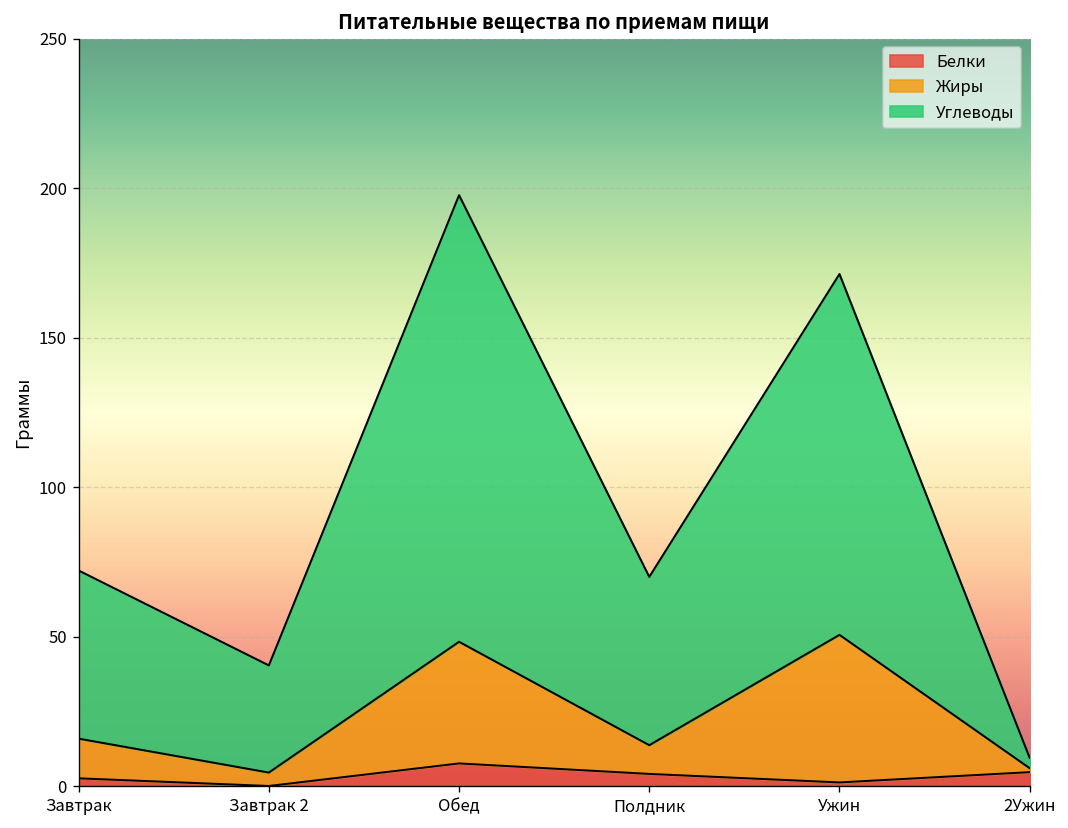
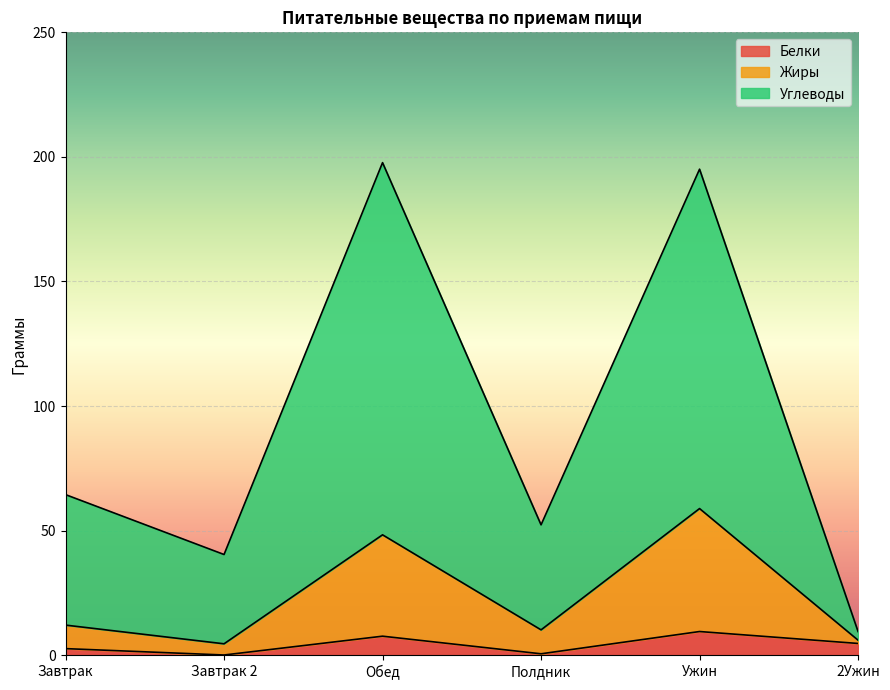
  {
    "Белки": {
      "Завтрак": 3,
      "Завтрак 2": 0,
      "Обед": 8,
-     "Полдник": 4,
-     "Ужин": 1,
+     "Полдник": 1,
+     "Ужин": 9,
      "2Ужин": 5
    },
    "Жиры": {
-     "Завтрак": 13,
+     "Завтрак": 9,
      "Завтрак 2": 4,
      "Обед": 41,
      "Полдник": 10,
      "Ужин": 49,
      "2Ужин": 1
    },
    "Углеводы": {
-     "Завтрак": 56,
+     "Завтрак": 52,
      "Завтрак 2": 36,
      "Обед": 149,
-     "Полдник": 56,
-     "Ужин": 121,
+     "Полдник": 42,
+     "Ужин": 136,
      "2Ужин": 3
    }
  }
